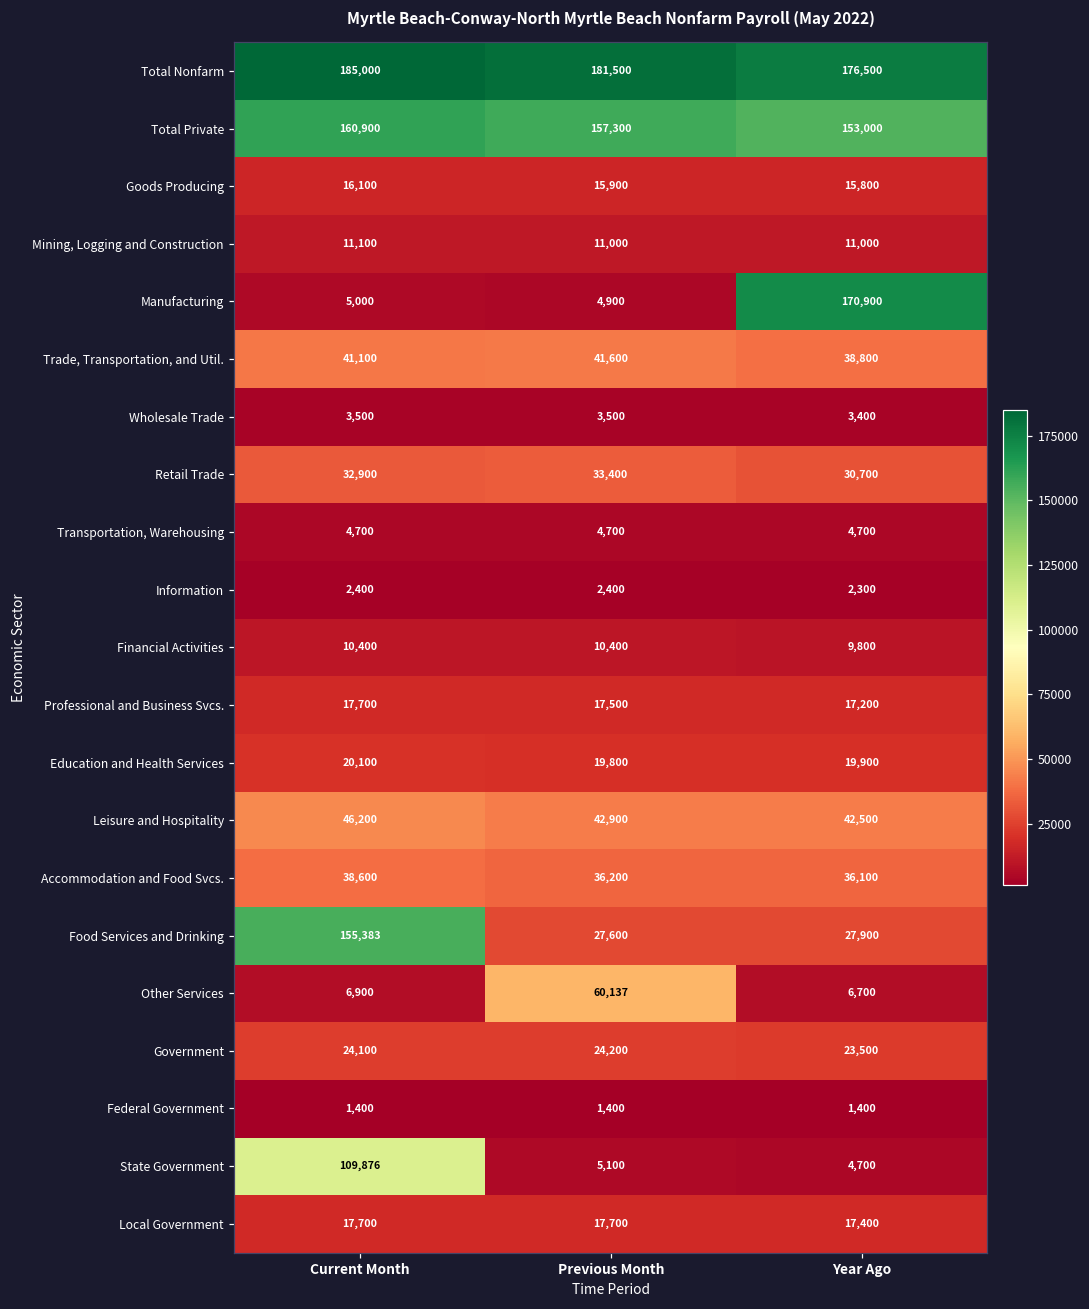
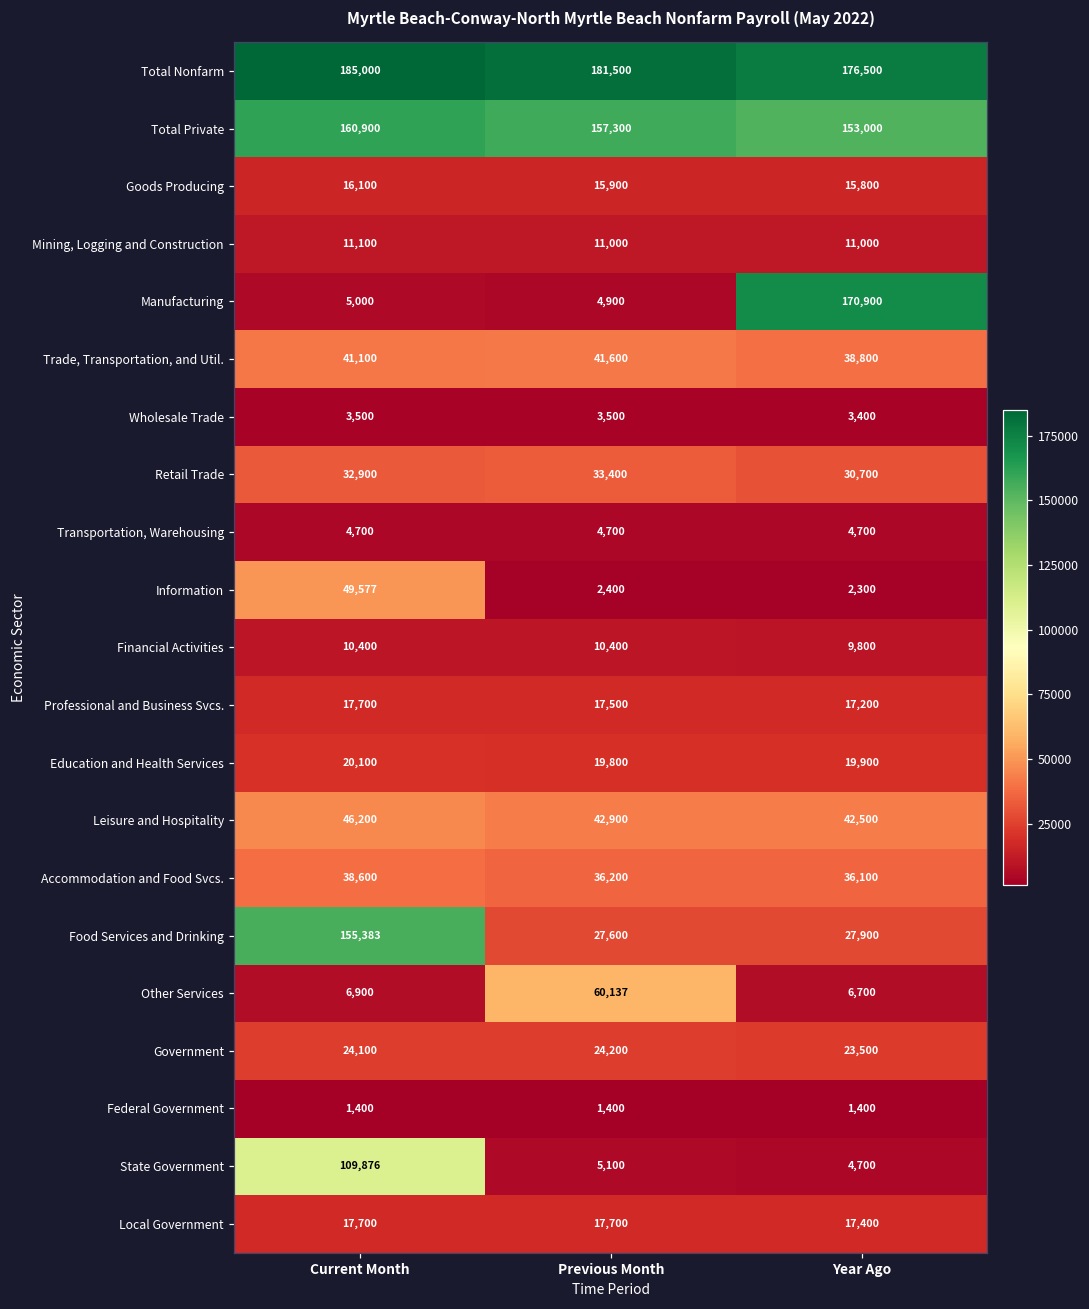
  {
    "Total Nonfarm": {
      "Current Month": "185,000",
      "Previous Month": "181,500",
      "Year Ago": "176,500"
    },
    "Total Private": {
      "Current Month": "160,900",
      "Previous Month": "157,300",
      "Year Ago": "153,000"
    },
    "Goods Producing": {
      "Current Month": "16,100",
      "Previous Month": "15,900",
      "Year Ago": "15,800"
    },
    "Mining, Logging and Construction": {
      "Current Month": "11,100",
      "Previous Month": "11,000",
      "Year Ago": "11,000"
    },
    "Manufacturing": {
      "Current Month": "5,000",
      "Previous Month": "4,900",
      "Year Ago": "170,900"
    },
    "Trade, Transportation, and Util.": {
      "Current Month": "41,100",
      "Previous Month": "41,600",
      "Year Ago": "38,800"
    },
    "Wholesale Trade": {
      "Current Month": "3,500",
      "Previous Month": "3,500",
      "Year Ago": "3,400"
    },
    "Retail Trade": {
      "Current Month": "32,900",
      "Previous Month": "33,400",
      "Year Ago": "30,700"
    },
    "Transportation, Warehousing": {
      "Current Month": "4,700",
      "Previous Month": "4,700",
      "Year Ago": "4,700"
    },
    "Information": {
-     "Current Month": "2,400",
+     "Current Month": "49,577",
      "Previous Month": "2,400",
      "Year Ago": "2,300"
    },
    "Financial Activities": {
      "Current Month": "10,400",
      "Previous Month": "10,400",
      "Year Ago": "9,800"
    },
    "Professional and Business Svcs.": {
      "Current Month": "17,700",
      "Previous Month": "17,500",
      "Year Ago": "17,200"
    },
    "Education and Health Services": {
      "Current Month": "20,100",
      "Previous Month": "19,800",
      "Year Ago": "19,900"
    },
    "Leisure and Hospitality": {
      "Current Month": "46,200",
      "Previous Month": "42,900",
      "Year Ago": "42,500"
    },
    "Accommodation and Food Svcs.": {
      "Current Month": "38,600",
      "Previous Month": "36,200",
      "Year Ago": "36,100"
    },
    "Food Services and Drinking": {
      "Current Month": "155,383",
      "Previous Month": "27,600",
      "Year Ago": "27,900"
    },
    "Other Services": {
      "Current Month": "6,900",
      "Previous Month": "60,137",
      "Year Ago": "6,700"
    },
    "Government": {
      "Current Month": "24,100",
      "Previous Month": "24,200",
      "Year Ago": "23,500"
    },
    "Federal Government": {
      "Current Month": "1,400",
      "Previous Month": "1,400",
      "Year Ago": "1,400"
    },
    "State Government": {
      "Current Month": "109,876",
      "Previous Month": "5,100",
      "Year Ago": "4,700"
    },
    "Local Government": {
      "Current Month": "17,700",
      "Previous Month": "17,700",
      "Year Ago": "17,400"
    }
  }
